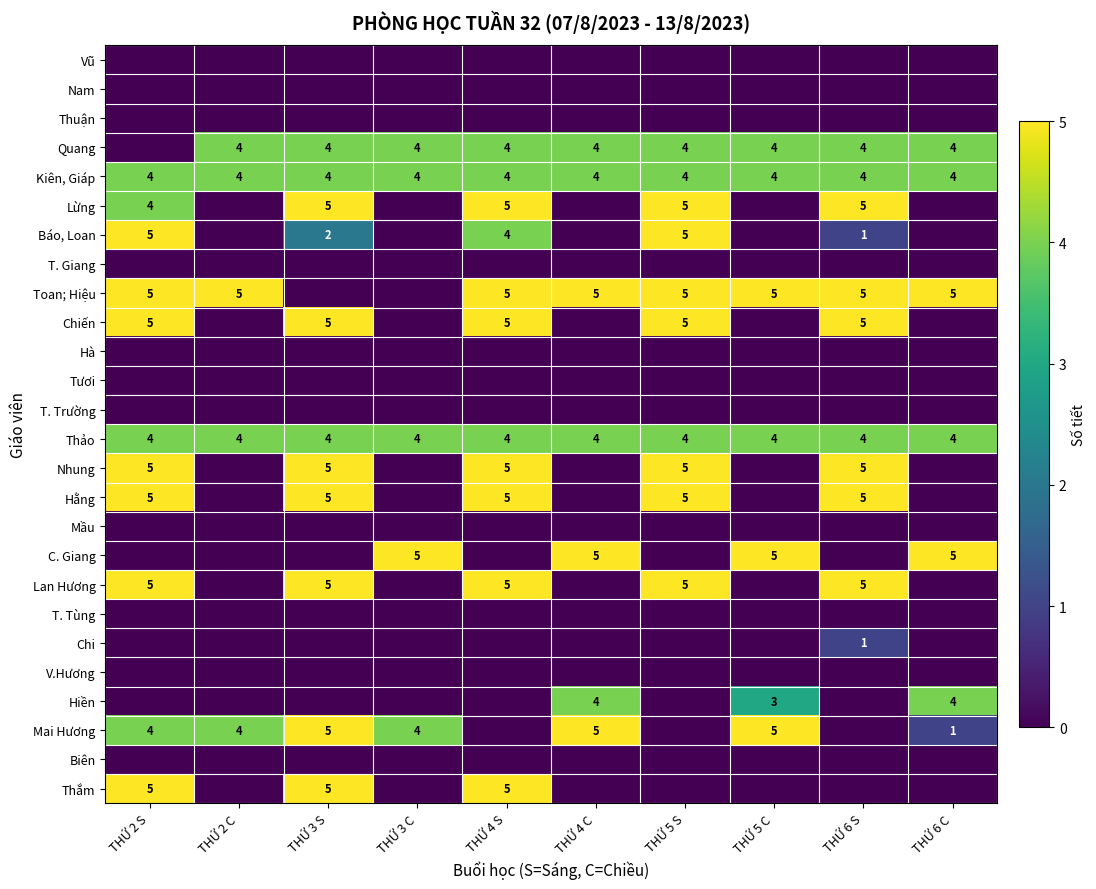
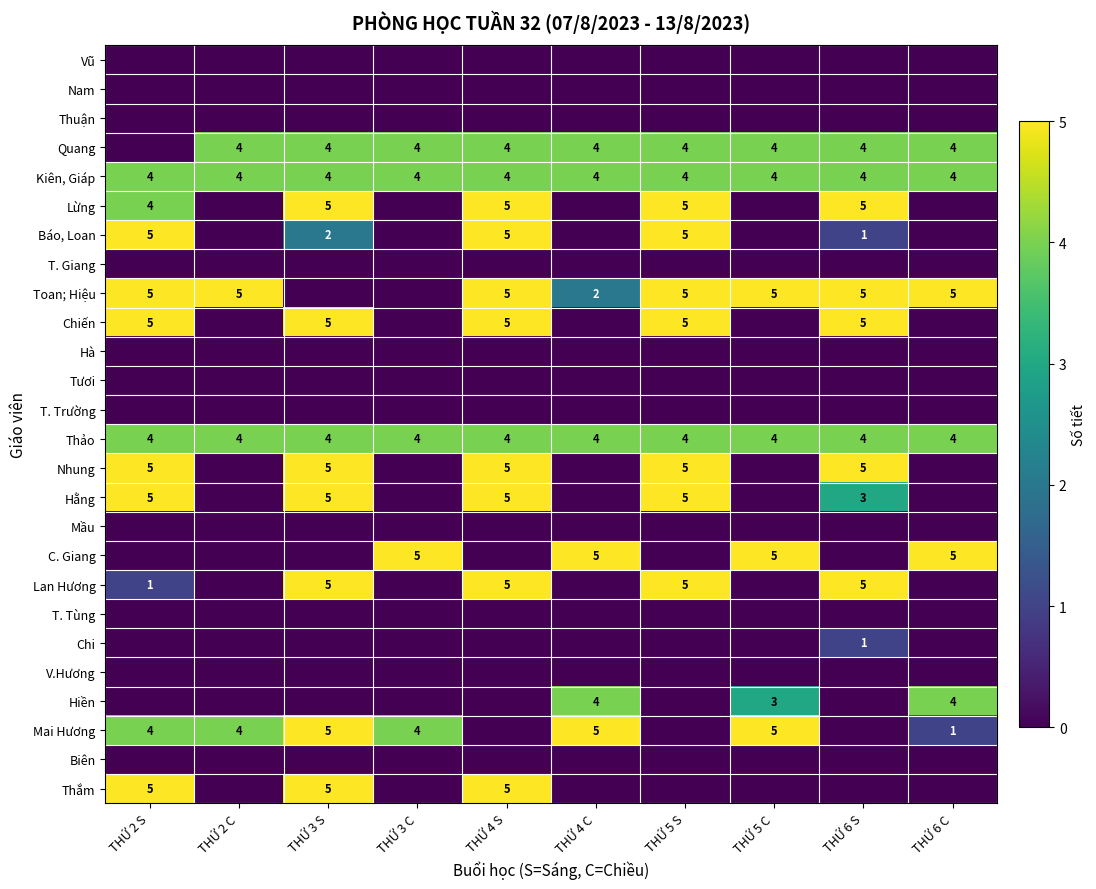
  {
    "Quang": {
      "THỨ 2 C": 4,
      "THỨ 3 S": 4,
      "THỨ 3 C": 4,
      "THỨ 4 S": 4,
      "THỨ 4 C": 4,
      "THỨ 5 S": 4,
      "THỨ 5 C": 4,
      "THỨ 6 S": 4,
      "THỨ 6 C": 4
    },
    "Kiên, Giáp": {
      "THỨ 2 S": 4,
      "THỨ 2 C": 4,
      "THỨ 3 S": 4,
      "THỨ 3 C": 4,
      "THỨ 4 S": 4,
      "THỨ 4 C": 4,
      "THỨ 5 S": 4,
      "THỨ 5 C": 4,
      "THỨ 6 S": 4,
      "THỨ 6 C": 4
    },
    "Lừng": {
      "THỨ 2 S": 4,
      "THỨ 3 S": 5,
      "THỨ 4 S": 5,
      "THỨ 5 S": 5,
      "THỨ 6 S": 5
    },
    "Báo, Loan": {
      "THỨ 2 S": 5,
      "THỨ 3 S": 2,
-     "THỨ 4 S": 4,
+     "THỨ 4 S": 5,
      "THỨ 5 S": 5,
      "THỨ 6 S": 1
    },
    "Toan; Hiệu": {
      "THỨ 2 S": 5,
      "THỨ 2 C": 5,
      "THỨ 4 S": 5,
-     "THỨ 4 C": 5,
+     "THỨ 4 C": 2,
      "THỨ 5 S": 5,
      "THỨ 5 C": 5,
      "THỨ 6 S": 5,
      "THỨ 6 C": 5
    },
    "Chiến": {
      "THỨ 2 S": 5,
      "THỨ 3 S": 5,
      "THỨ 4 S": 5,
      "THỨ 5 S": 5,
      "THỨ 6 S": 5
    },
    "Thảo": {
      "THỨ 2 S": 4,
      "THỨ 2 C": 4,
      "THỨ 3 S": 4,
      "THỨ 3 C": 4,
      "THỨ 4 S": 4,
      "THỨ 4 C": 4,
      "THỨ 5 S": 4,
      "THỨ 5 C": 4,
      "THỨ 6 S": 4,
      "THỨ 6 C": 4
    },
    "Nhung": {
      "THỨ 2 S": 5,
      "THỨ 3 S": 5,
      "THỨ 4 S": 5,
      "THỨ 5 S": 5,
      "THỨ 6 S": 5
    },
    "Hằng": {
      "THỨ 2 S": 5,
      "THỨ 3 S": 5,
      "THỨ 4 S": 5,
      "THỨ 5 S": 5,
-     "THỨ 6 S": 5
+     "THỨ 6 S": 3
    },
    "C. Giang": {
      "THỨ 3 C": 5,
      "THỨ 4 C": 5,
      "THỨ 5 C": 5,
      "THỨ 6 C": 5
    },
    "Lan Hương": {
-     "THỨ 2 S": 5,
+     "THỨ 2 S": 1,
      "THỨ 3 S": 5,
      "THỨ 4 S": 5,
      "THỨ 5 S": 5,
      "THỨ 6 S": 5
    },
    "Chi": {
      "THỨ 6 S": 1
    },
    "Hiền": {
      "THỨ 4 C": 4,
      "THỨ 5 C": 3,
      "THỨ 6 C": 4
    },
    "Mai Hương": {
      "THỨ 2 S": 4,
      "THỨ 2 C": 4,
      "THỨ 3 S": 5,
      "THỨ 3 C": 4,
      "THỨ 4 C": 5,
      "THỨ 5 C": 5,
      "THỨ 6 C": 1
    },
    "Thắm": {
      "THỨ 2 S": 5,
      "THỨ 3 S": 5,
      "THỨ 4 S": 5
    }
  }
